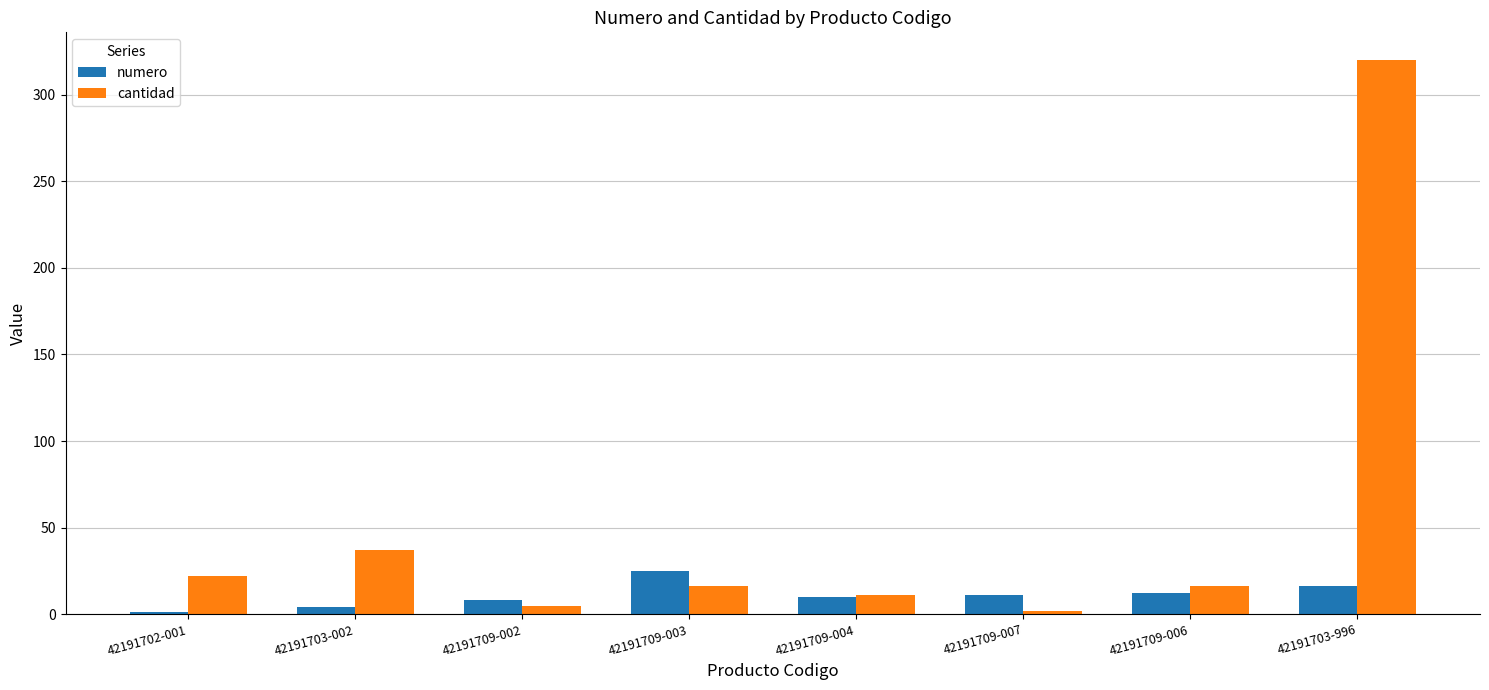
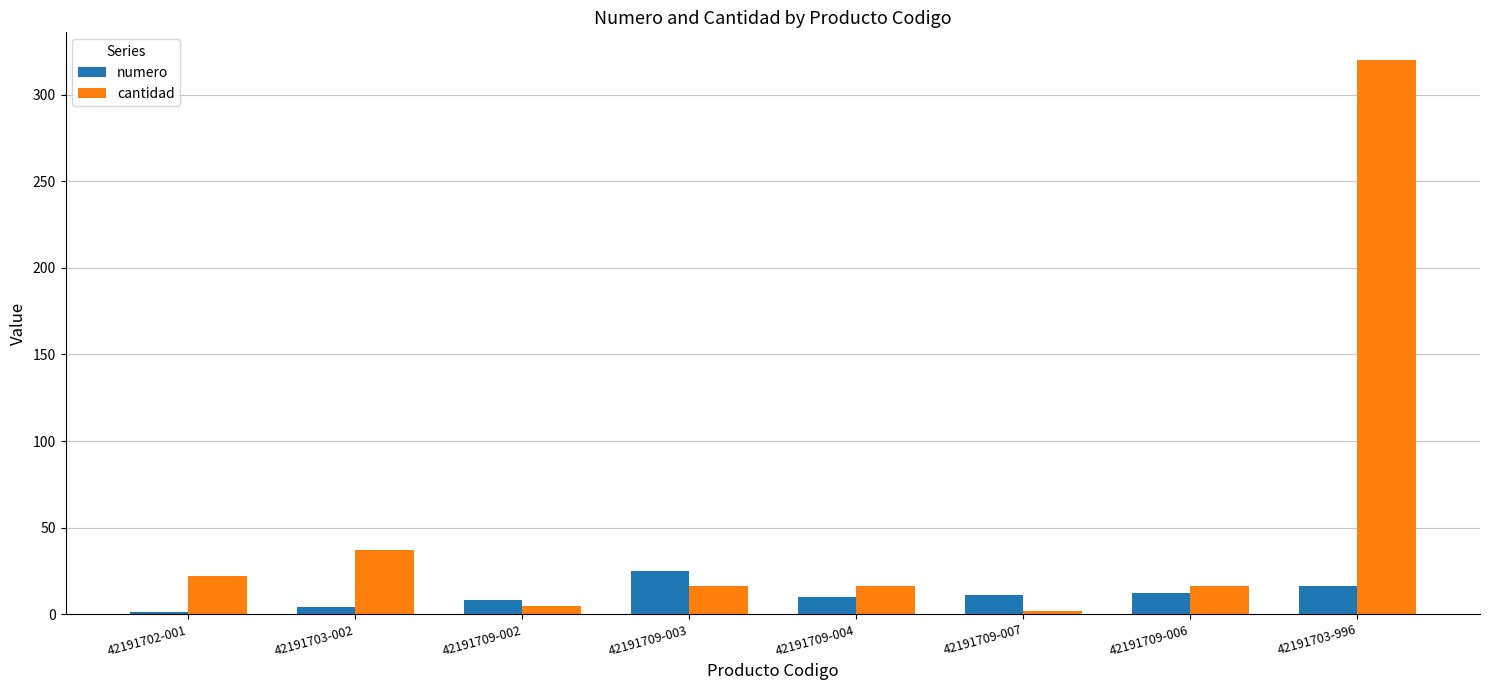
  {
    "numero": {
      "42191703-002": 4,
      "42191709-002": 8,
      "42191709-003": 25,
      "42191709-004": 10,
      "42191709-007": 11,
      "42191709-006": 12,
      "42191703-996": 16
    },
    "cantidad": {
      "42191702-001": 22,
      "42191703-002": 37,
      "42191709-002": 5,
      "42191709-003": 16,
-     "42191709-004": 11,
+     "42191709-004": 16,
      "42191709-007": 2,
      "42191709-006": 16,
      "42191703-996": 320
    }
  }
